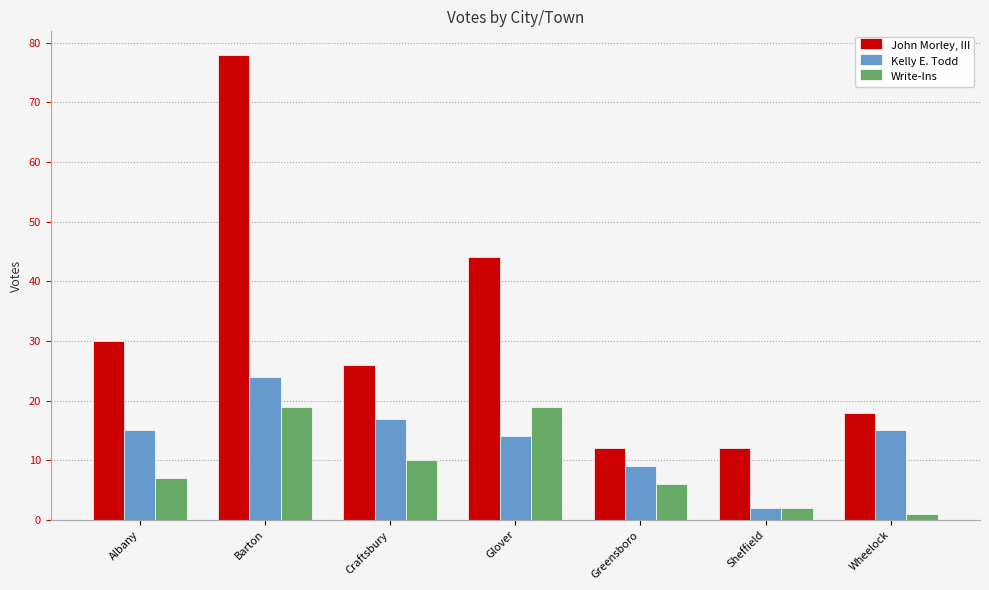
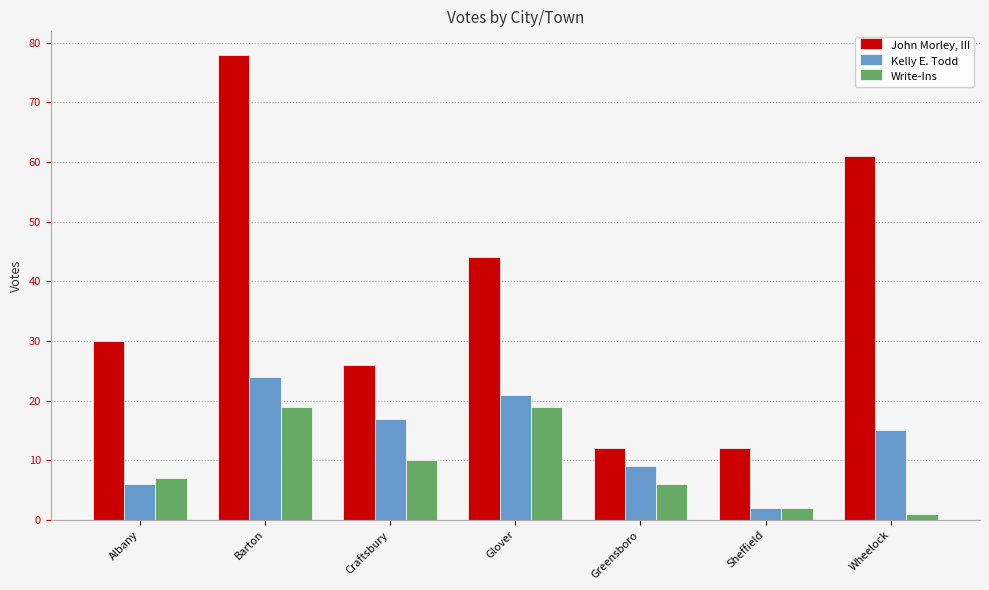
  {
    "John Morley, III": {
      "Albany": 30,
      "Barton": 78,
      "Craftsbury": 26,
      "Glover": 44,
      "Greensboro": 12,
      "Sheffield": 12,
-     "Wheelock": 18
+     "Wheelock": 61
    },
    "Kelly E. Todd": {
-     "Albany": 15,
+     "Albany": 6,
      "Barton": 24,
      "Craftsbury": 17,
-     "Glover": 14,
+     "Glover": 21,
      "Greensboro": 9,
      "Sheffield": 2,
      "Wheelock": 15
    },
    "Write-Ins": {
      "Albany": 7,
      "Barton": 19,
      "Craftsbury": 10,
      "Glover": 19,
      "Greensboro": 6,
      "Sheffield": 2,
      "Wheelock": 1
    }
  }
